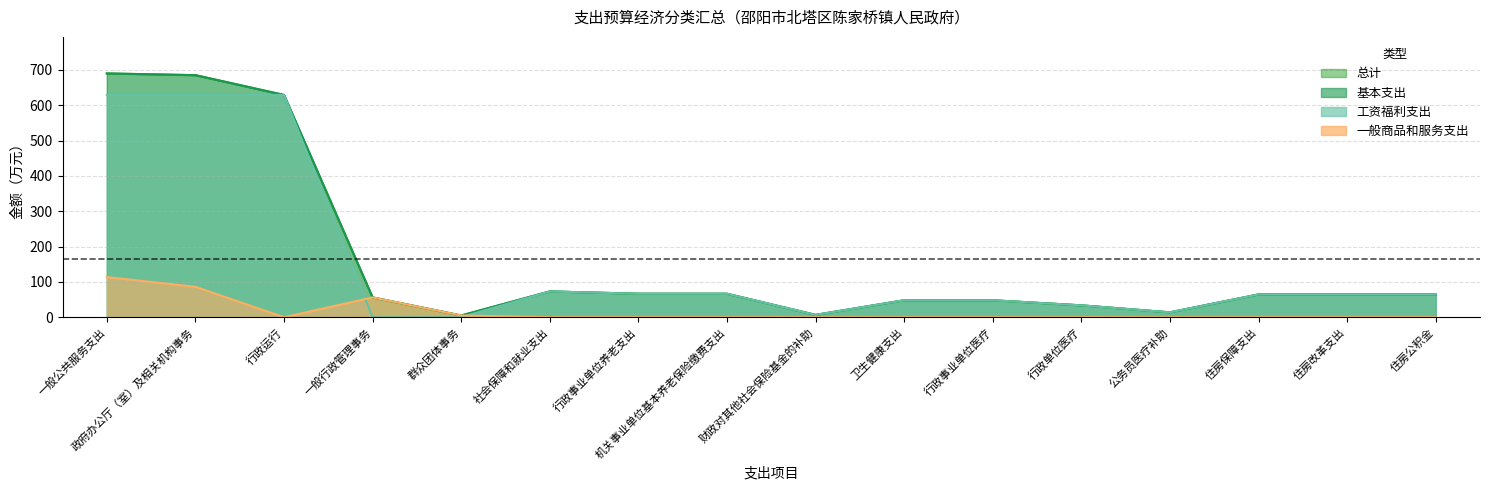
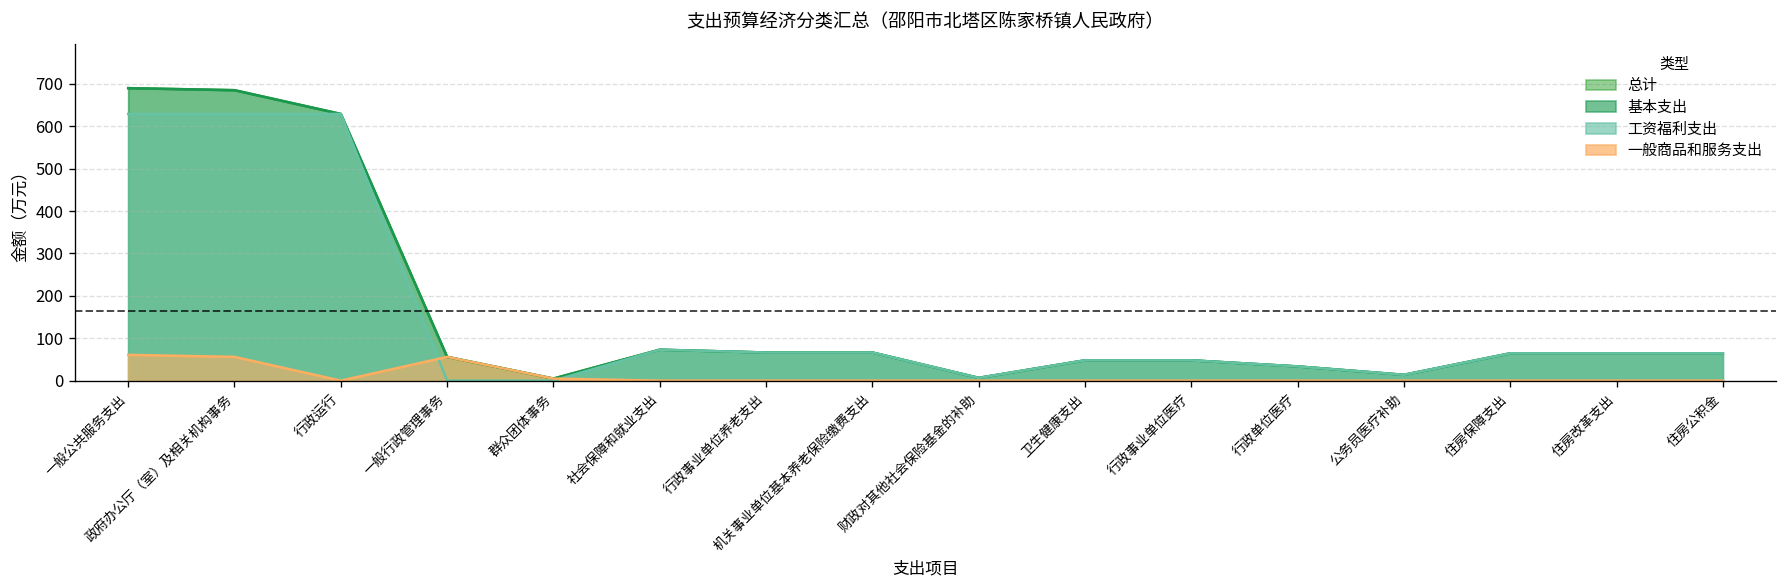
  {
    "一般商品和服务支出": {
-     "一般公共服务支出": 110,
-     "政府办公厅（室）及相关机构事务": 90,
+     "一般公共服务支出": 60,
+     "政府办公厅（室）及相关机构事务": 60,
      "行政运行": 0,
      "社会保障和就业支出": 0,
      "行政事业单位养老支出": 0,
      "机关事业单位基本养老保险缴费支出": 0,
      "卫生健康支出": 0,
      "行政事业单位医疗": 0,
      "行政单位医疗": 0,
      "公务员医疗补助": 0,
      "住房保障支出": 0,
      "住房改革支出": 0,
      "住房公积金": 0
    }
  }
